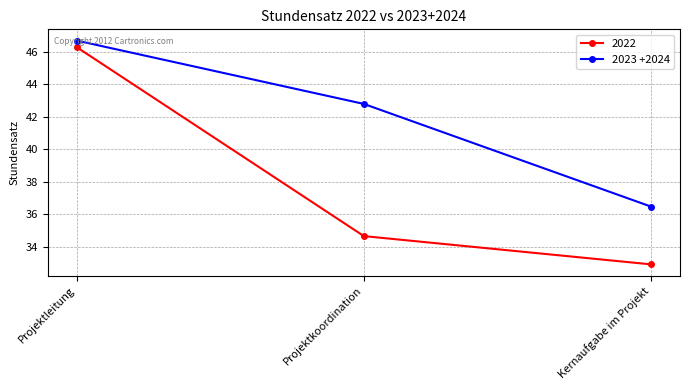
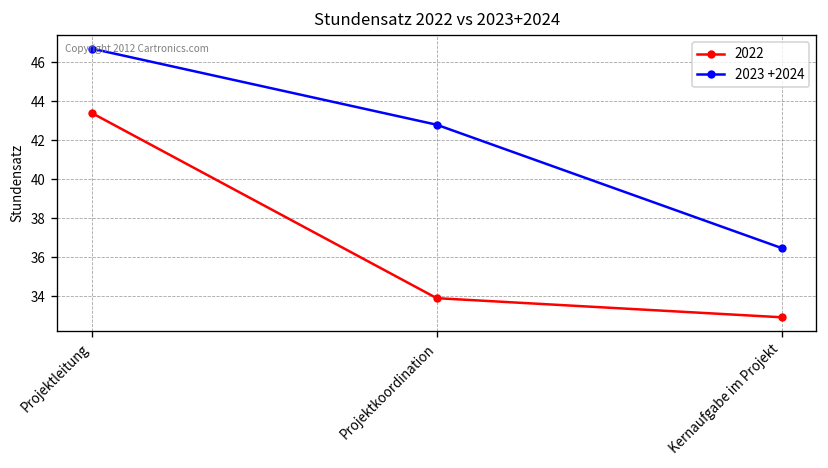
  {
    "2022": {
-     "Projektleitung": 46.3,
-     "Projektkoordination": 34.7,
+     "Projektleitung": 43.4,
+     "Projektkoordination": 33.9,
      "Kernaufgabe im Projekt": 32.9
    },
    "2023 +2024": {
      "Projektkoordination": 42.8,
      "Kernaufgabe im Projekt": 36.5
    }
  }
